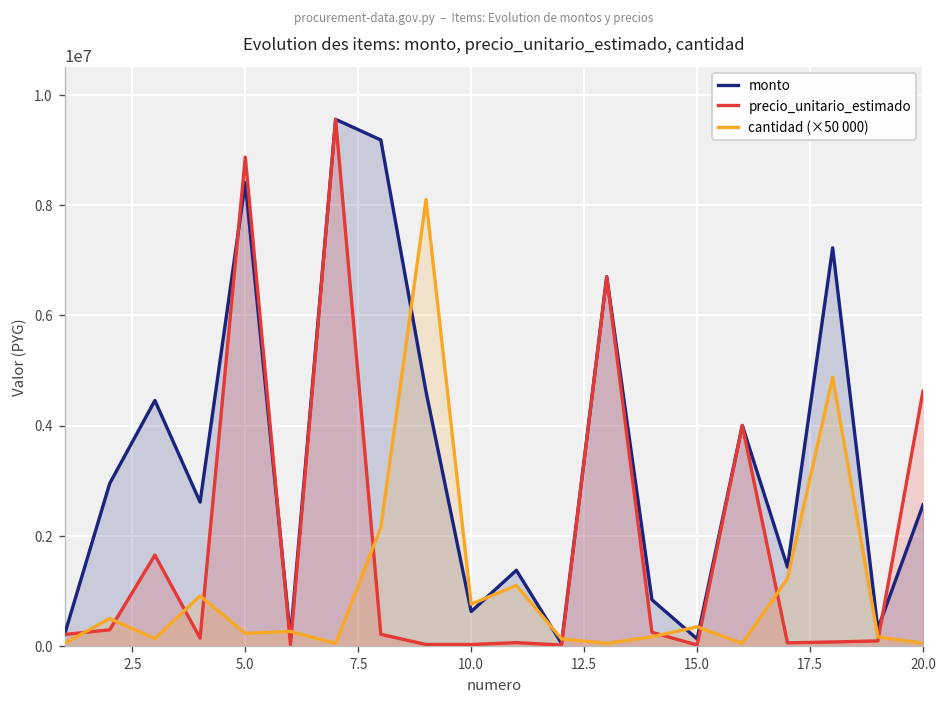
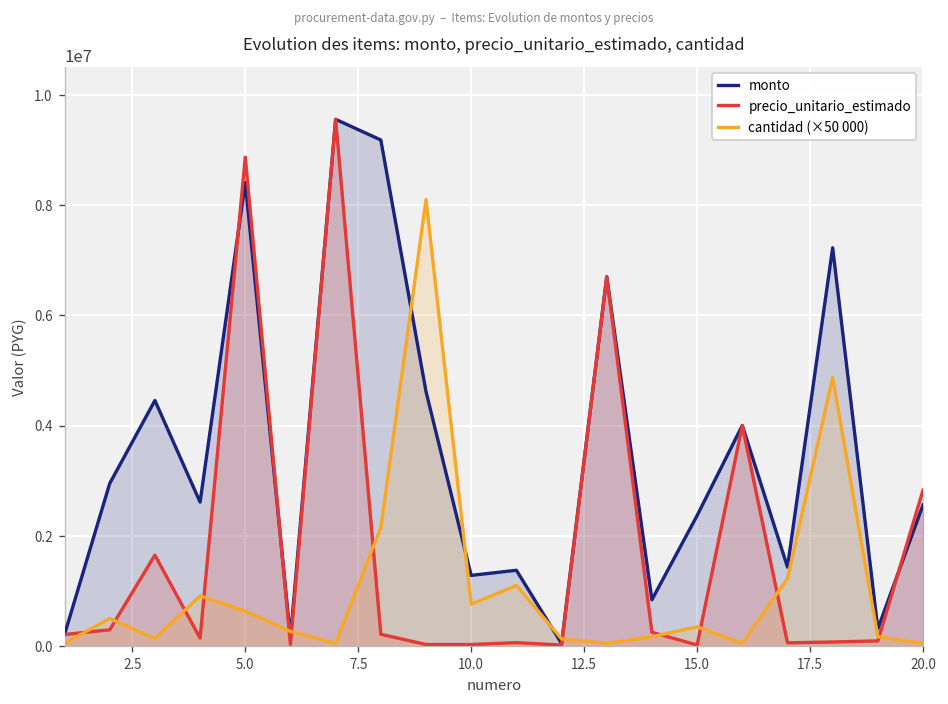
  {
    "monto": {
      "5.0": 8400000,
-     "10.0": 600000,
-     "15.0": 100000,
+     "10.0": 1300000,
+     "15.0": 2400000,
      "20.0": 2600000
    },
    "precio_unitario_estimado": {
      "5.0": 8900000,
      "10.0": 0,
      "15.0": 0,
-     "20.0": 4600000
+     "20.0": 2800000
    },
    "cantidad (×50 000)": {
-     "5.0": 200000,
+     "5.0": 600000,
      "10.0": 800000,
      "15.0": 400000,
      "20.0": 100000
    }
  }
